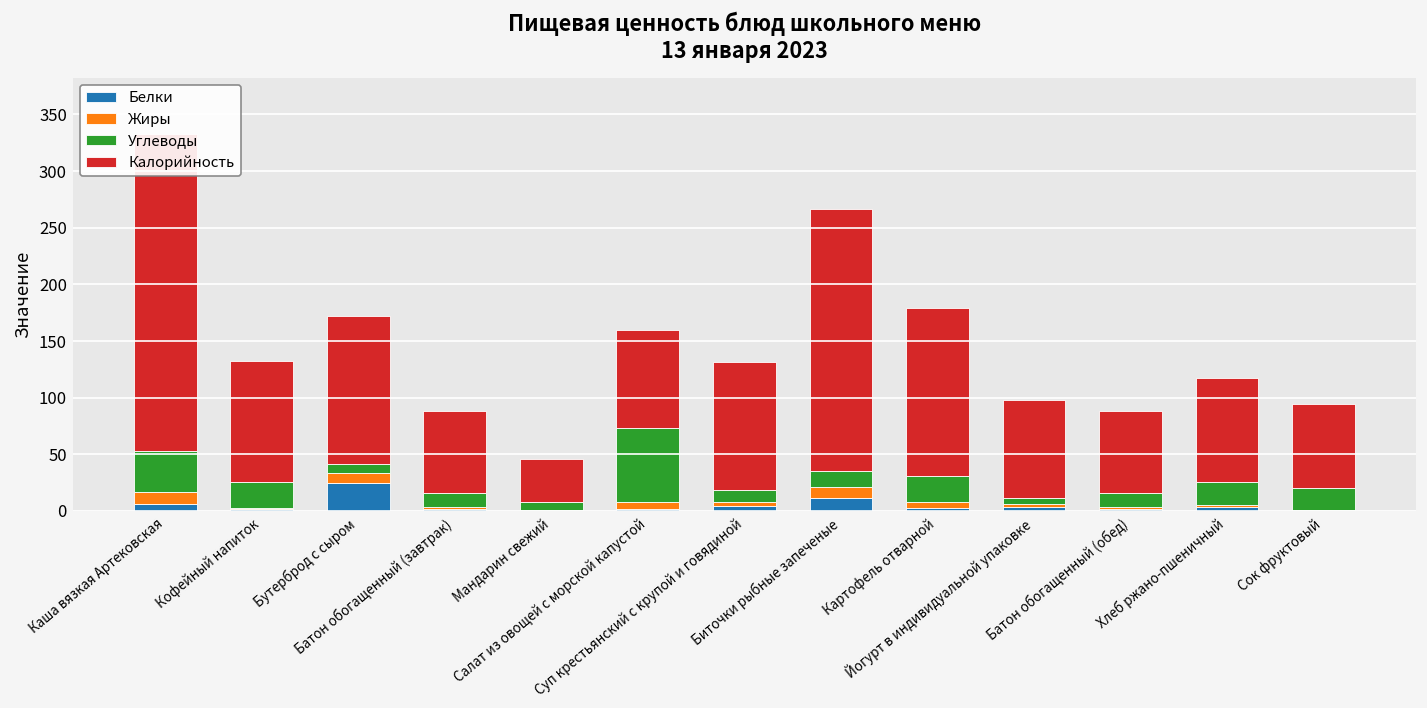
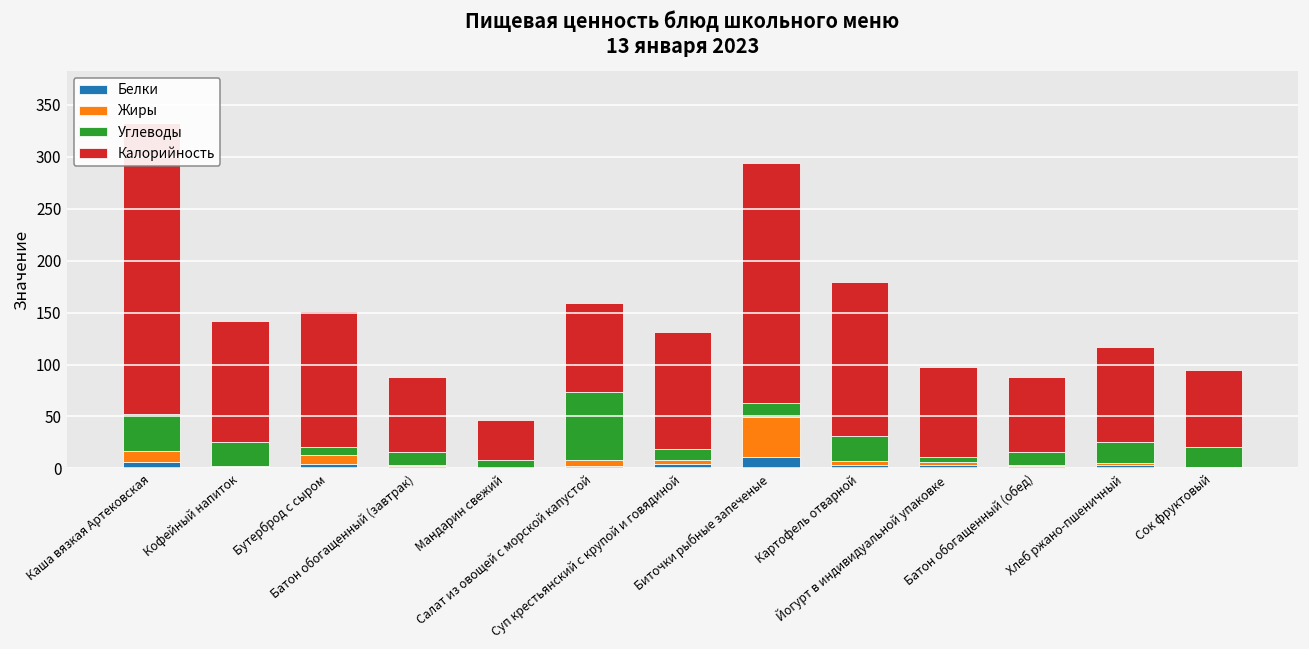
  {
    "Белки": {
      "Каша вязкая Артековская": 10,
-     "Бутерброд с сыром": 30,
+     "Бутерброд с сыром": 0,
      "Суп крестьянский с крупой и говядиной": 0,
      "Биточки рыбные запеченые": 10,
      "Картофель отварной": 0,
      "Йогурт в индивидуальной упаковке": 0,
      "Хлеб ржано-пшеничный": 0
    },
    "Жиры": {
      "Каша вязкая Артековская": 10,
      "Бутерброд с сыром": 10,
      "Мандарин свежий": 0,
      "Салат из овощей с морской капустой": 10,
      "Суп крестьянский с крупой и говядиной": 0,
-     "Биточки рыбные запеченые": 10,
+     "Биточки рыбные запеченые": 40,
      "Картофель отварной": 0
    },
    "Углеводы": {
      "Каша вязкая Артековская": 40,
      "Кофейный напиток": 20,
      "Бутерброд с сыром": 10,
      "Батон обогащенный (завтрак)": 10,
      "Мандарин свежий": 10,
      "Салат из овощей с морской капустой": 70,
      "Суп крестьянский с крупой и говядиной": 10,
      "Биточки рыбные запеченые": 10,
      "Картофель отварной": 20,
      "Йогурт в индивидуальной упаковке": 0,
      "Батон обогащенный (обед)": 10,
      "Хлеб ржано-пшеничный": 20,
      "Сок фруктовый": 20
    },
    "Калорийность": {
-     "Кофейный напиток": 110,
+     "Кофейный напиток": 120,
      "Бутерброд с сыром": 130,
      "Батон обогащенный (завтрак)": 70,
      "Мандарин свежий": 40,
      "Салат из овощей с морской капустой": 90,
      "Суп крестьянский с крупой и говядиной": 110,
      "Биточки рыбные запеченые": 230,
      "Картофель отварной": 150,
      "Йогурт в индивидуальной упаковке": 90,
      "Батон обогащенный (обед)": 70,
      "Хлеб ржано-пшеничный": 90,
      "Сок фруктовый": 70
    }
  }
